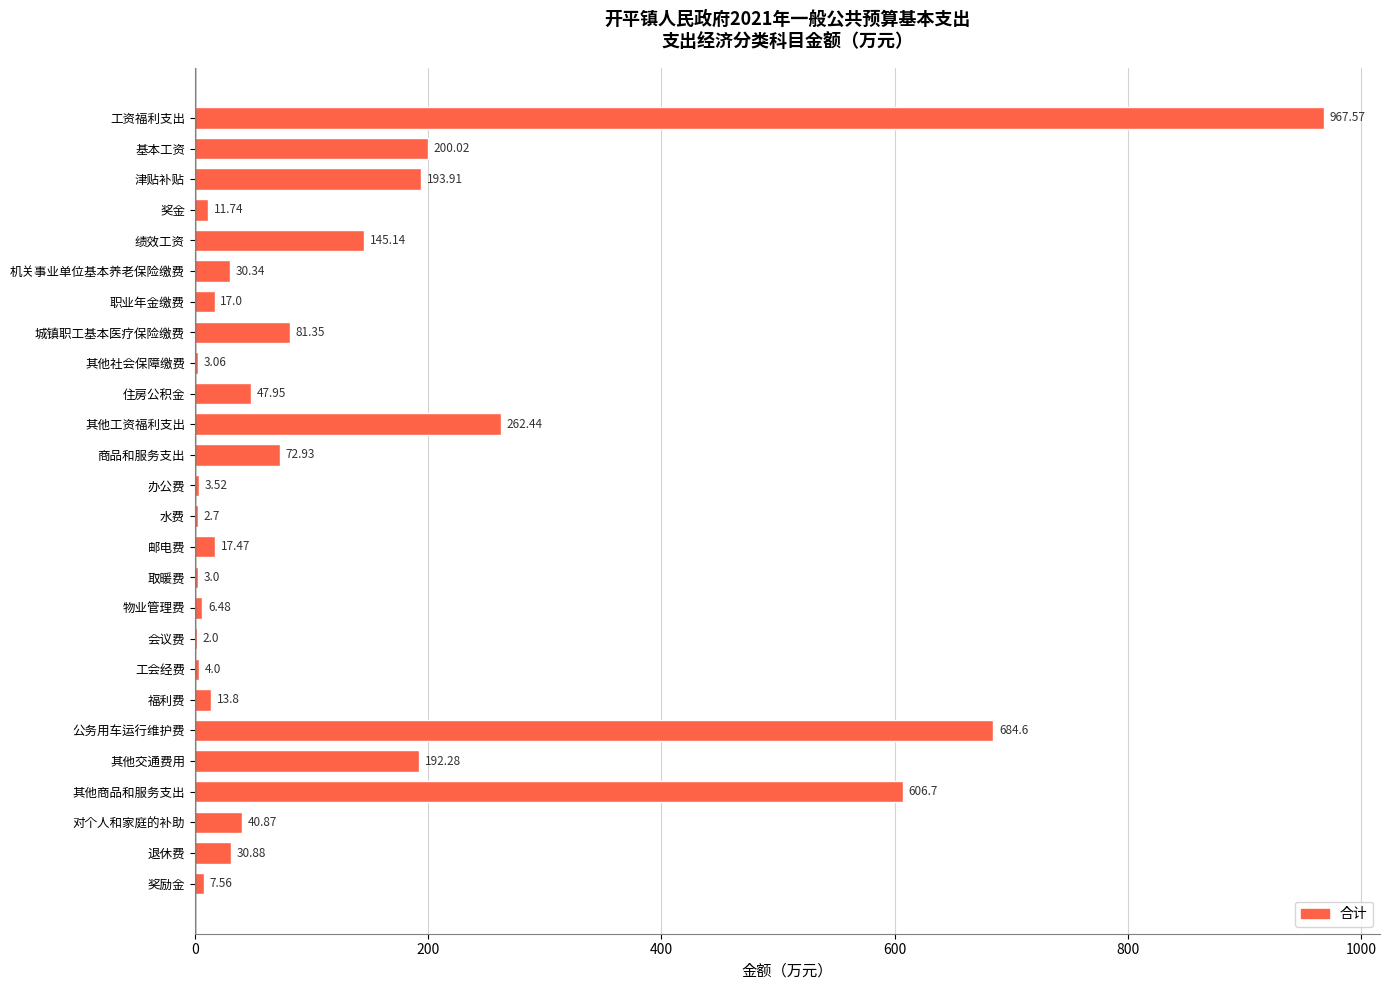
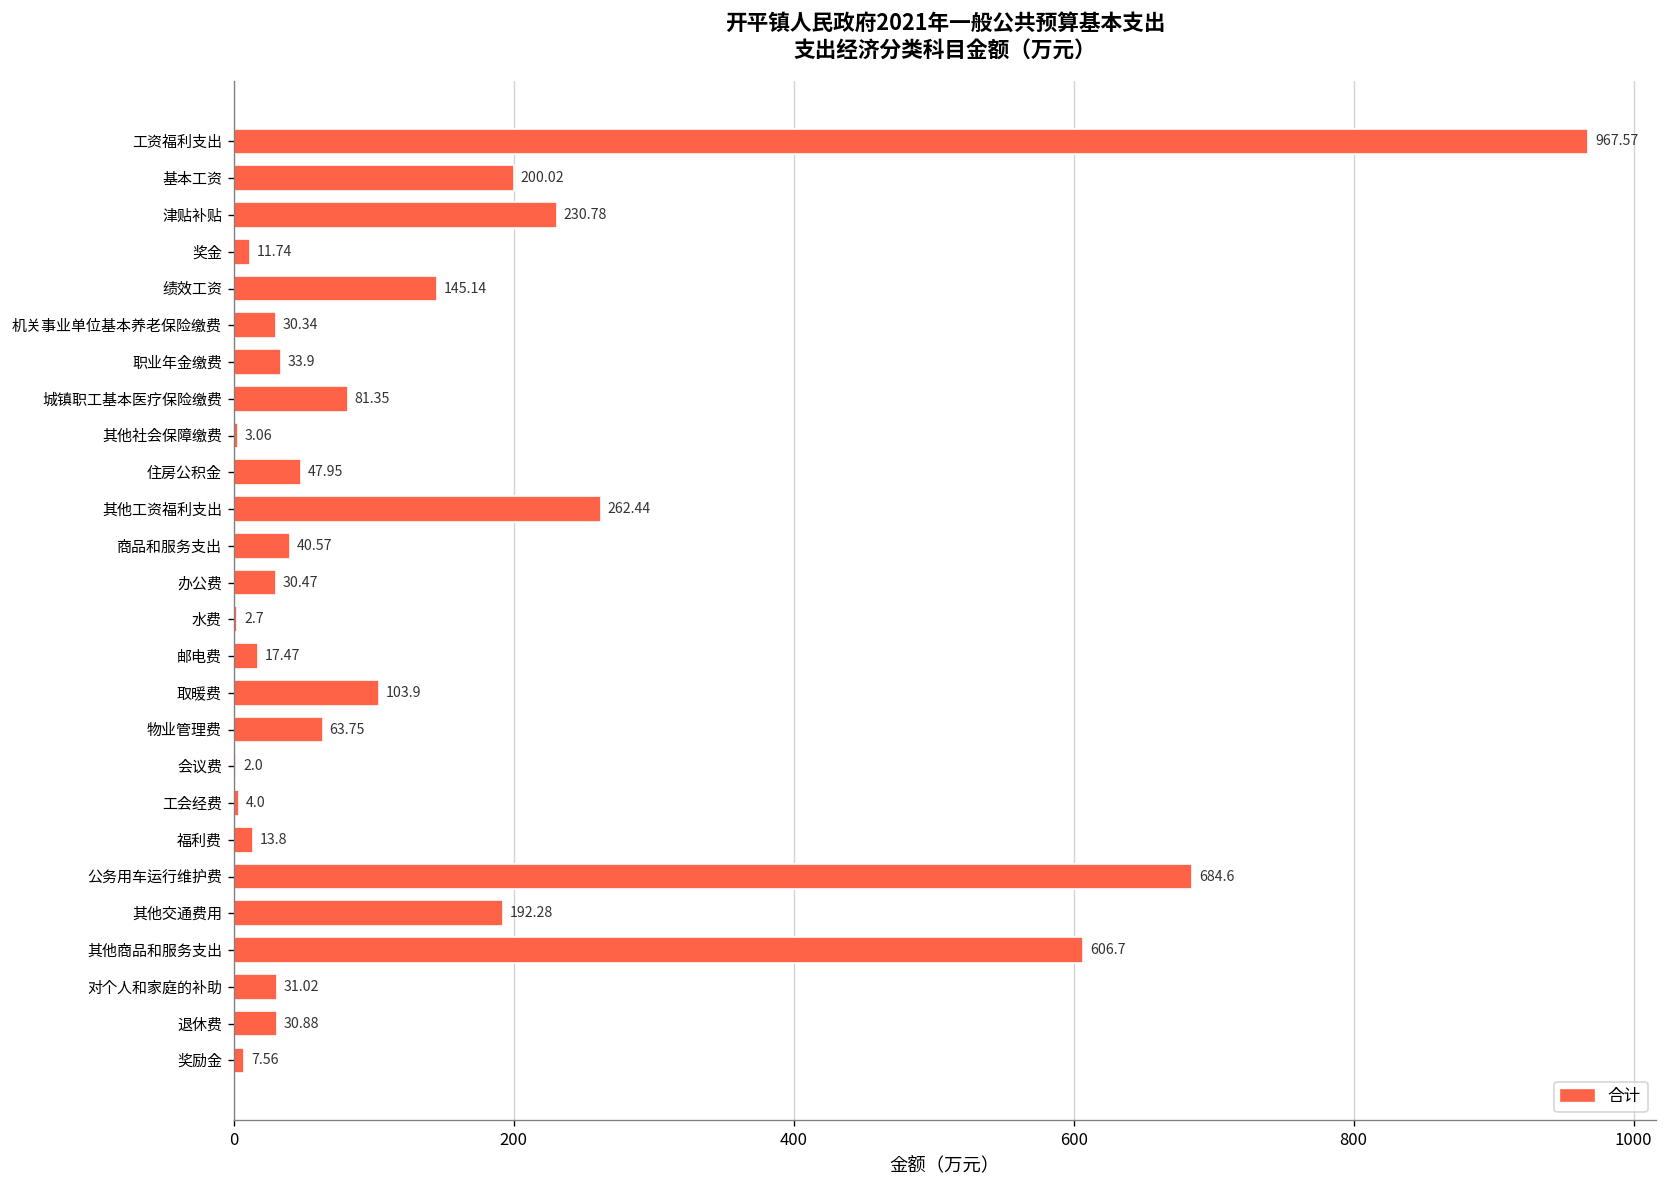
  {
    "工资福利支出": 967.57,
    "基本工资": 200.02,
-   "津贴补贴": 193.91,
+   "津贴补贴": 230.78,
    "奖金": 11.74,
    "绩效工资": 145.14,
    "机关事业单位基本养老保险缴费": 30.34,
-   "职业年金缴费": 17.0,
+   "职业年金缴费": 33.9,
    "城镇职工基本医疗保险缴费": 81.35,
    "其他社会保障缴费": 3.06,
    "住房公积金": 47.95,
    "其他工资福利支出": 262.44,
-   "商品和服务支出": 72.93,
-   "办公费": 3.52,
+   "商品和服务支出": 40.57,
+   "办公费": 30.47,
    "水费": 2.7,
    "邮电费": 17.47,
-   "取暖费": 3.0,
-   "物业管理费": 6.48,
+   "取暖费": 103.9,
+   "物业管理费": 63.75,
    "会议费": 2.0,
    "工会经费": 4.0,
    "福利费": 13.8,
    "公务用车运行维护费": 684.6,
    "其他交通费用": 192.28,
    "其他商品和服务支出": 606.7,
-   "对个人和家庭的补助": 40.87,
+   "对个人和家庭的补助": 31.02,
    "退休费": 30.88,
    "奖励金": 7.56
  }
